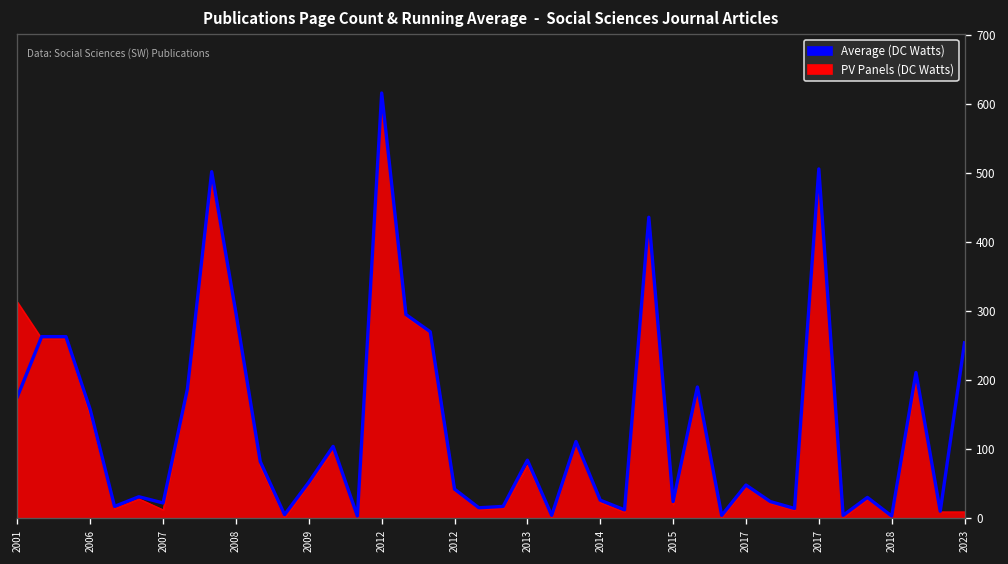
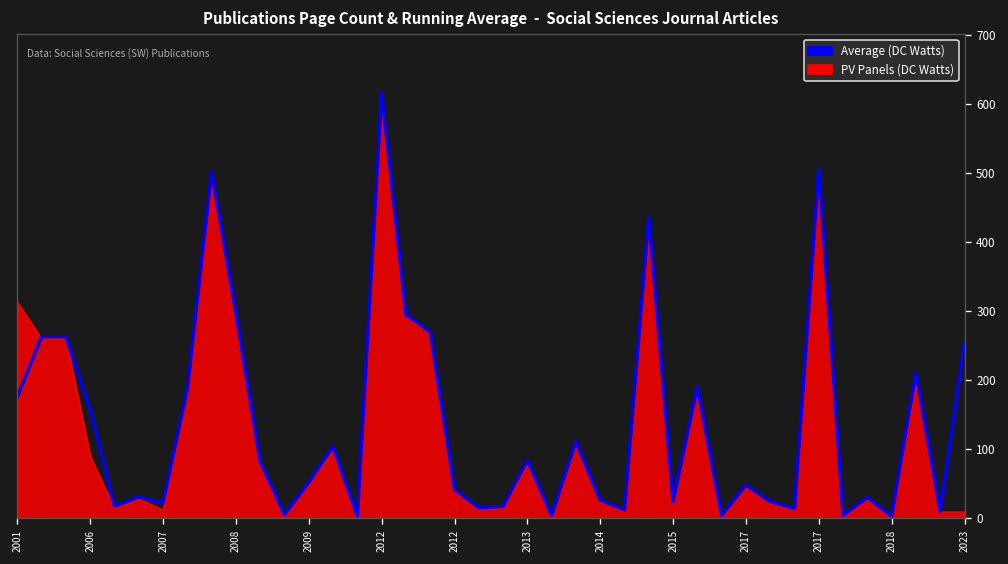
  {
    "PV Panels (DC Watts)": {
      "2001": 310,
-     "2006": 150,
+     "2006": 90,
      "2023": 10
    },
    "Average (DC Watts)": {
      "2001": 180,
      "2006": 160,
      "2023": 250
    }
  }
